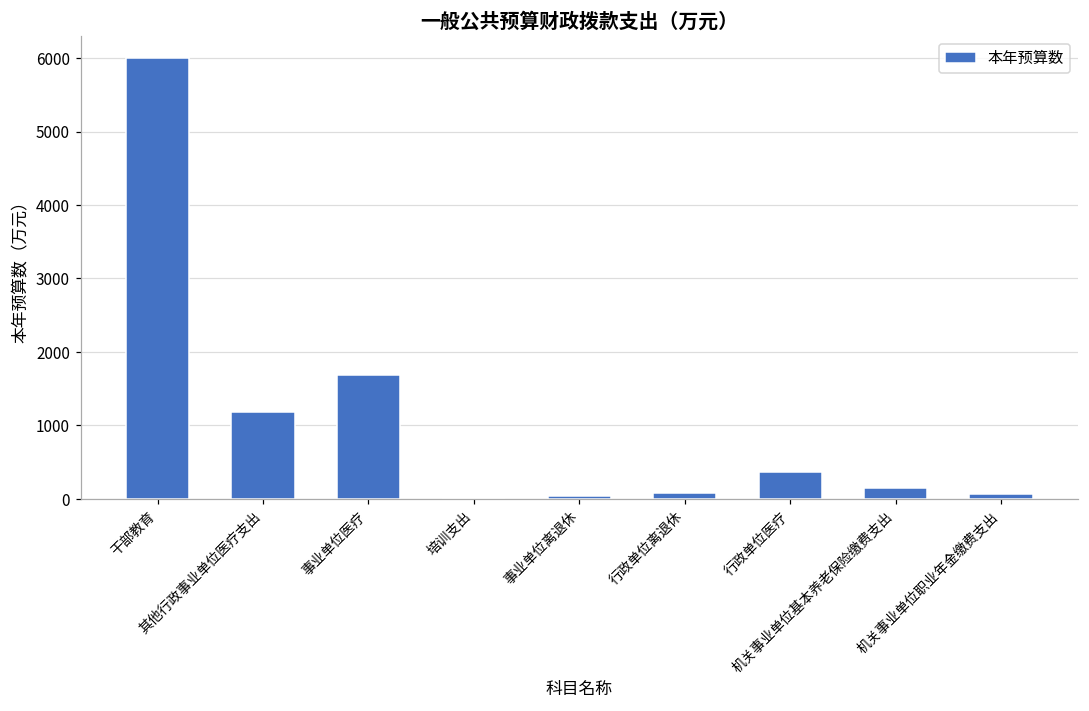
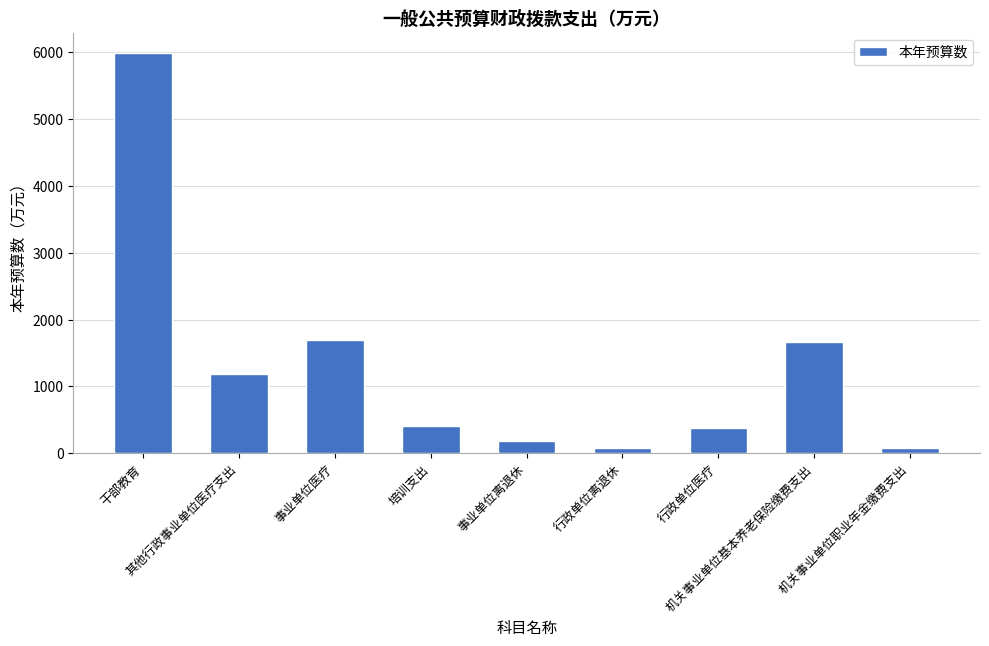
  {
    "干部教育": 6000,
    "其他行政事业单位医疗支出": 1200,
    "事业单位医疗": 1700,
-   "培训支出": 0,
-   "事业单位离退休": 0,
+   "培训支出": 400,
+   "事业单位离退休": 200,
    "行政单位离退休": 100,
    "行政单位医疗": 400,
-   "机关事业单位基本养老保险缴费支出": 100,
+   "机关事业单位基本养老保险缴费支出": 1700,
    "机关事业单位职业年金缴费支出": 100
  }
